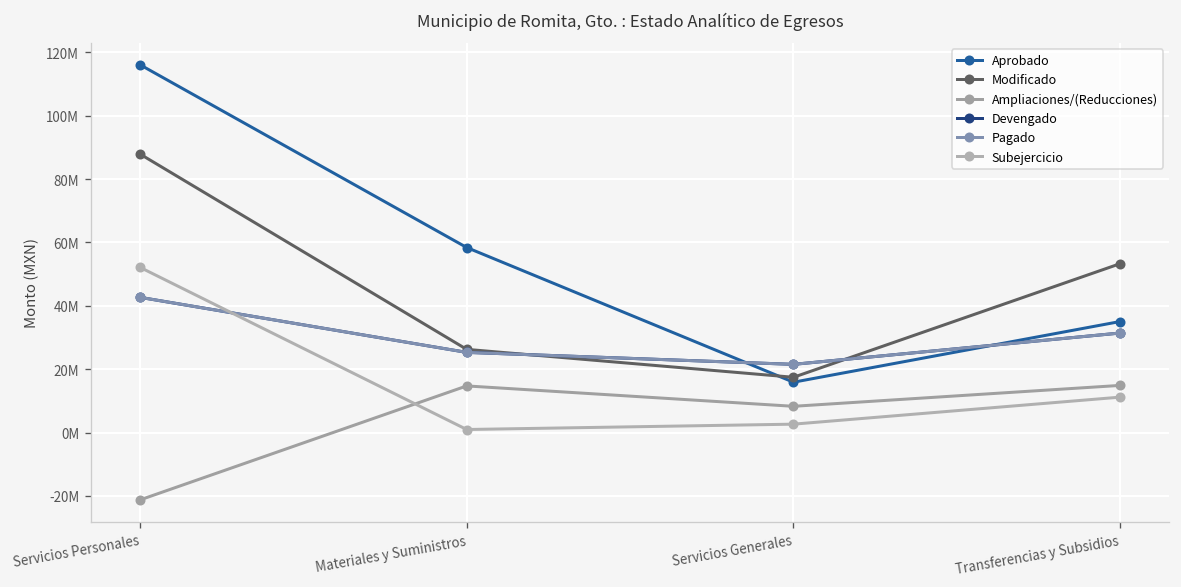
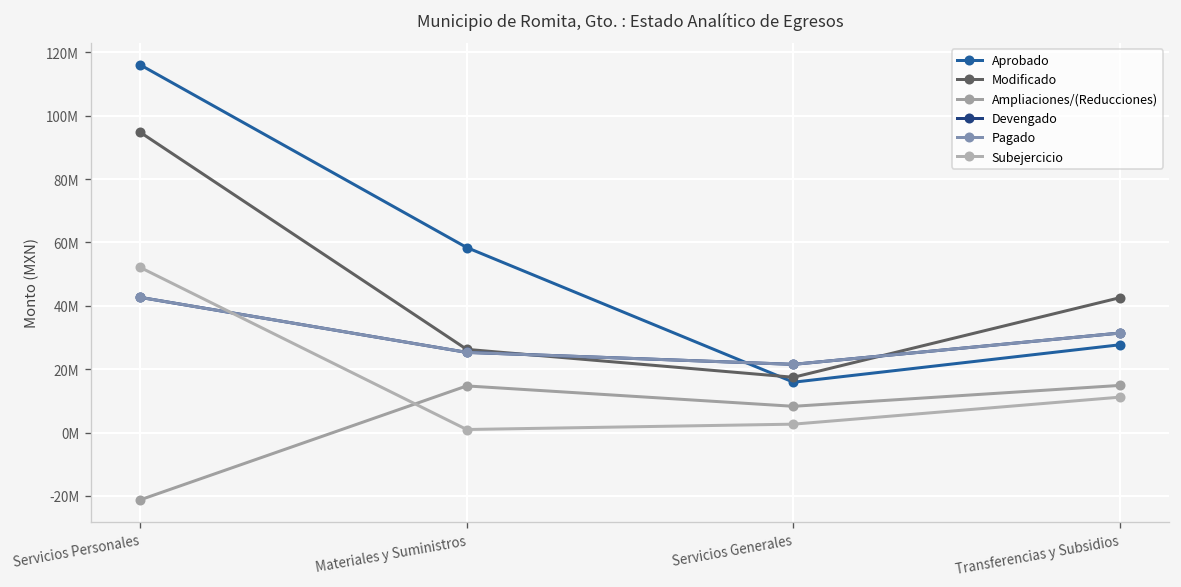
  {
    "Aprobado": {
      "Servicios Personales": 116000000,
      "Materiales y Suministros": 58000000,
      "Servicios Generales": 16000000,
-     "Transferencias y Subsidios": 35000000
+     "Transferencias y Subsidios": 28000000
    },
    "Modificado": {
-     "Servicios Personales": 88000000,
+     "Servicios Personales": 95000000,
      "Servicios Generales": 17000000,
-     "Transferencias y Subsidios": 53000000
+     "Transferencias y Subsidios": 43000000
    }
  }
